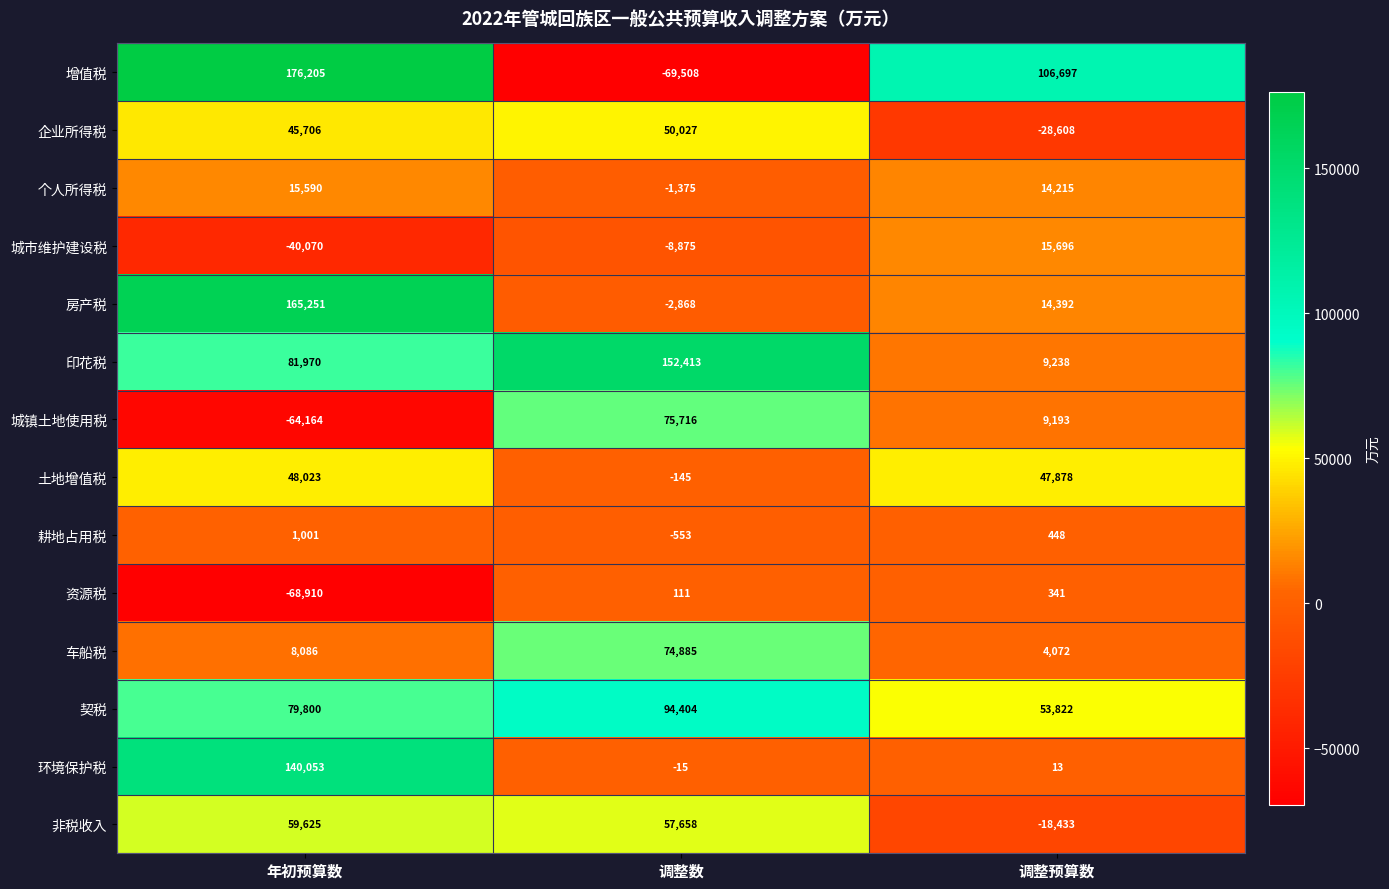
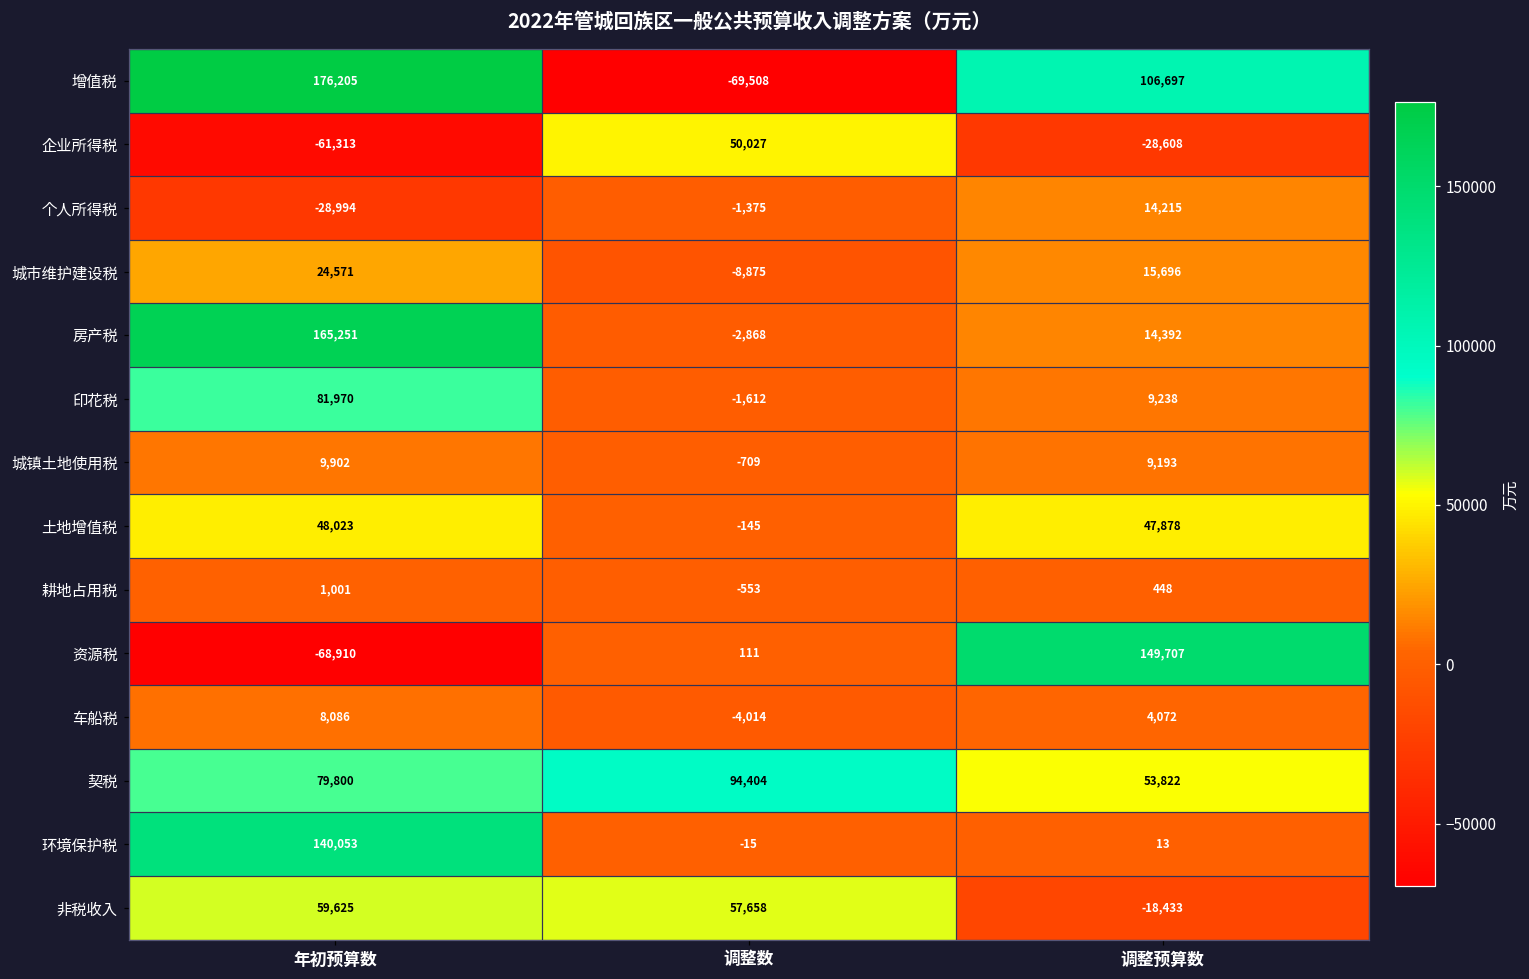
  {
    "增值税": {
      "年初预算数": "176,205",
      "调整数": "-69,508",
      "调整预算数": "106,697"
    },
    "企业所得税": {
-     "年初预算数": "45,706",
+     "年初预算数": "-61,313",
      "调整数": "50,027",
      "调整预算数": "-28,608"
    },
    "个人所得税": {
-     "年初预算数": "15,590",
+     "年初预算数": "-28,994",
      "调整数": "-1,375",
      "调整预算数": "14,215"
    },
    "城市维护建设税": {
-     "年初预算数": "-40,070",
+     "年初预算数": "24,571",
      "调整数": "-8,875",
      "调整预算数": "15,696"
    },
    "房产税": {
      "年初预算数": "165,251",
      "调整数": "-2,868",
      "调整预算数": "14,392"
    },
    "印花税": {
      "年初预算数": "81,970",
-     "调整数": "152,413",
+     "调整数": "-1,612",
      "调整预算数": "9,238"
    },
    "城镇土地使用税": {
-     "年初预算数": "-64,164",
-     "调整数": "75,716",
+     "年初预算数": "9,902",
+     "调整数": "-709",
      "调整预算数": "9,193"
    },
    "土地增值税": {
      "年初预算数": "48,023",
      "调整数": "-145",
      "调整预算数": "47,878"
    },
    "耕地占用税": {
      "年初预算数": "1,001",
      "调整数": "-553",
      "调整预算数": "448"
    },
    "资源税": {
      "年初预算数": "-68,910",
      "调整数": "111",
-     "调整预算数": "341"
+     "调整预算数": "149,707"
    },
    "车船税": {
      "年初预算数": "8,086",
-     "调整数": "74,885",
+     "调整数": "-4,014",
      "调整预算数": "4,072"
    },
    "契税": {
      "年初预算数": "79,800",
      "调整数": "94,404",
      "调整预算数": "53,822"
    },
    "环境保护税": {
      "年初预算数": "140,053",
      "调整数": "-15",
      "调整预算数": "13"
    },
    "非税收入": {
      "年初预算数": "59,625",
      "调整数": "57,658",
      "调整预算数": "-18,433"
    }
  }
